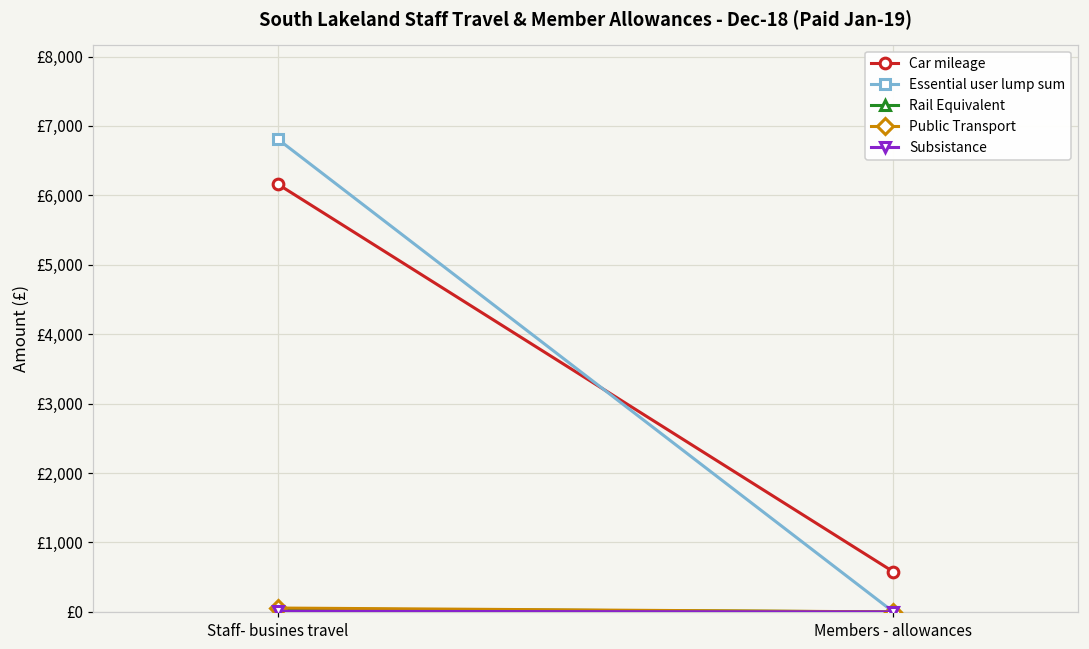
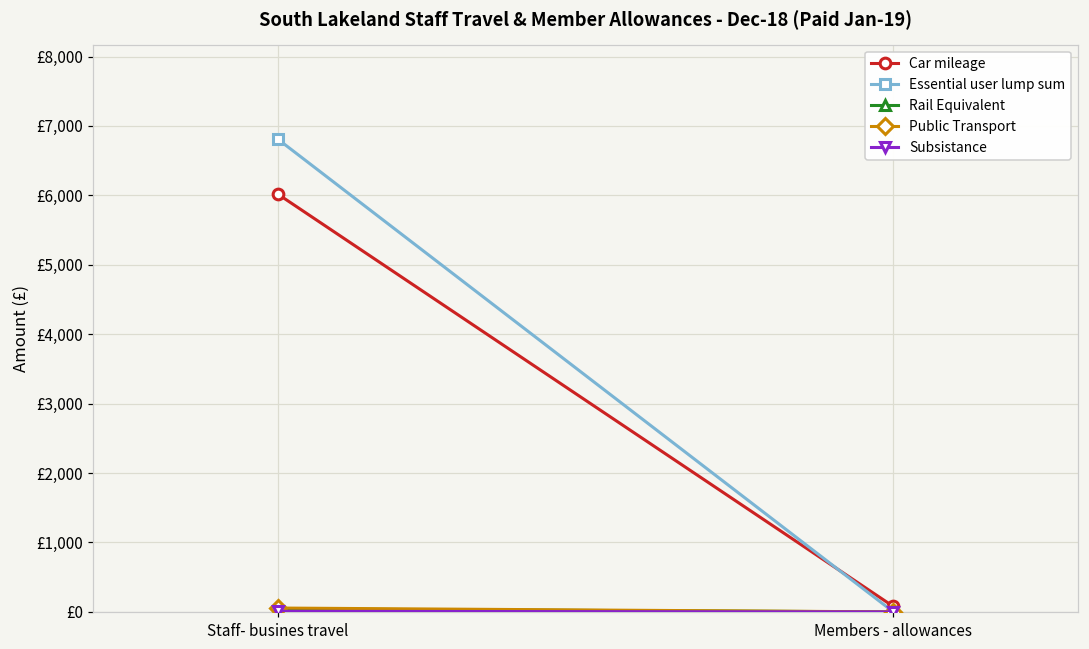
  {
    "Car mileage": {
-     "Staff- busines travel": "£6,200",
-     "Members - allowances": "£600"
+     "Staff- busines travel": "£6,000",
+     "Members - allowances": "£100"
    },
    "Essential user lump sum": {
      "Staff- busines travel": "£6,800"
    }
  }
